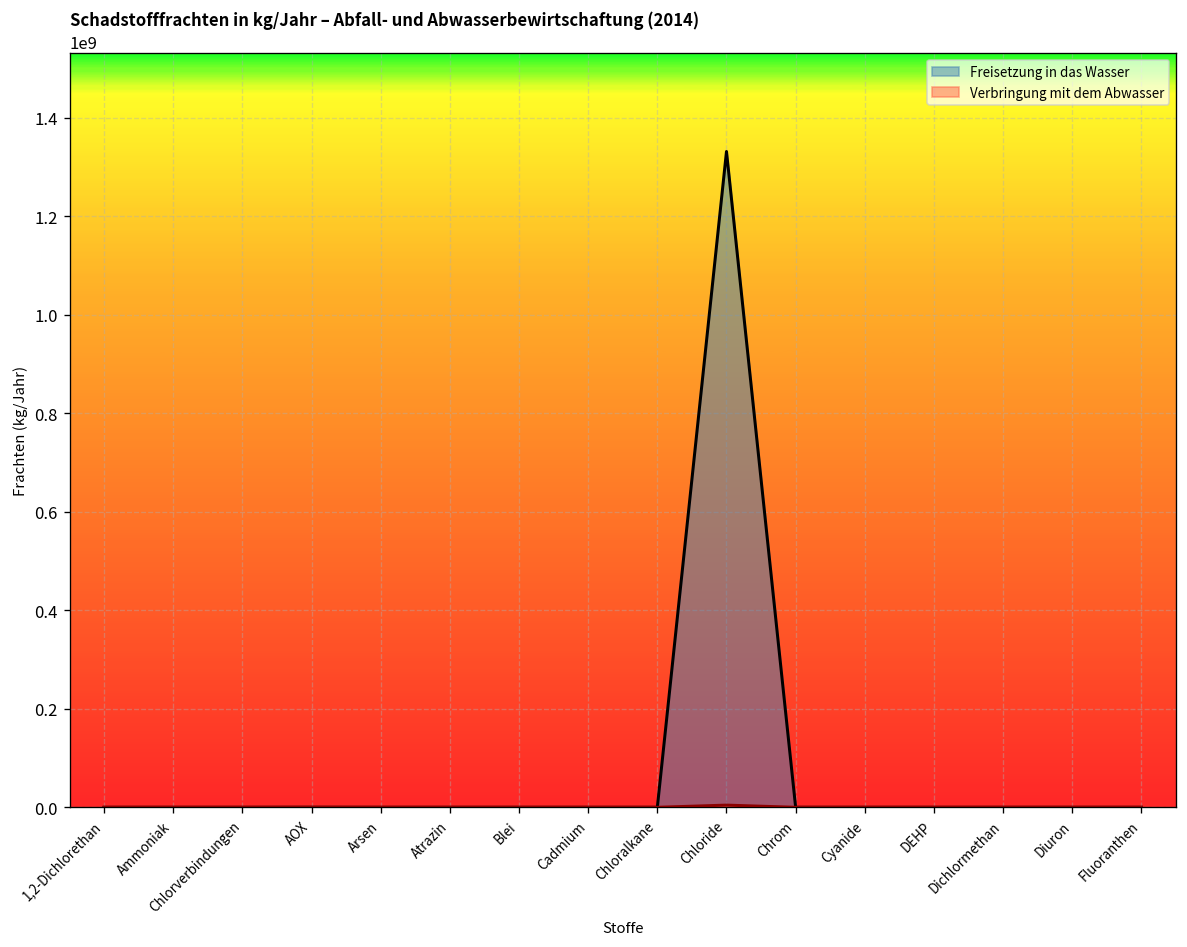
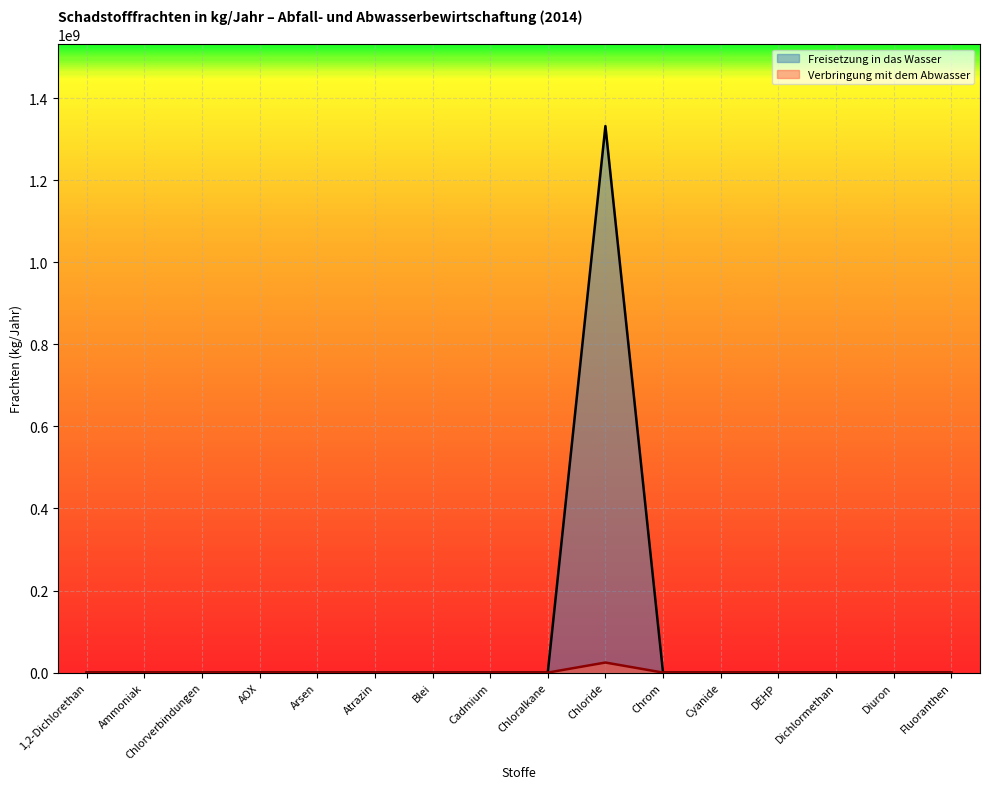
  {
    "Freisetzung in das Wasser": {
      "Chloride": 1330000000
    },
    "Verbringung mit dem Abwasser": {
-     "Chloride": 0
+     "Chloride": 20000000
    }
  }
